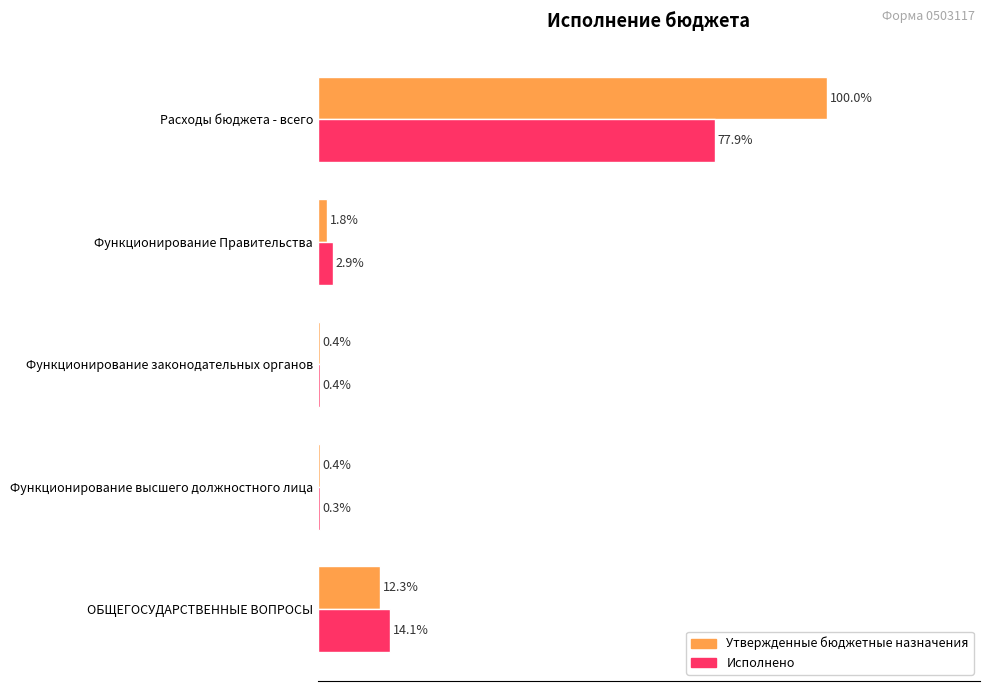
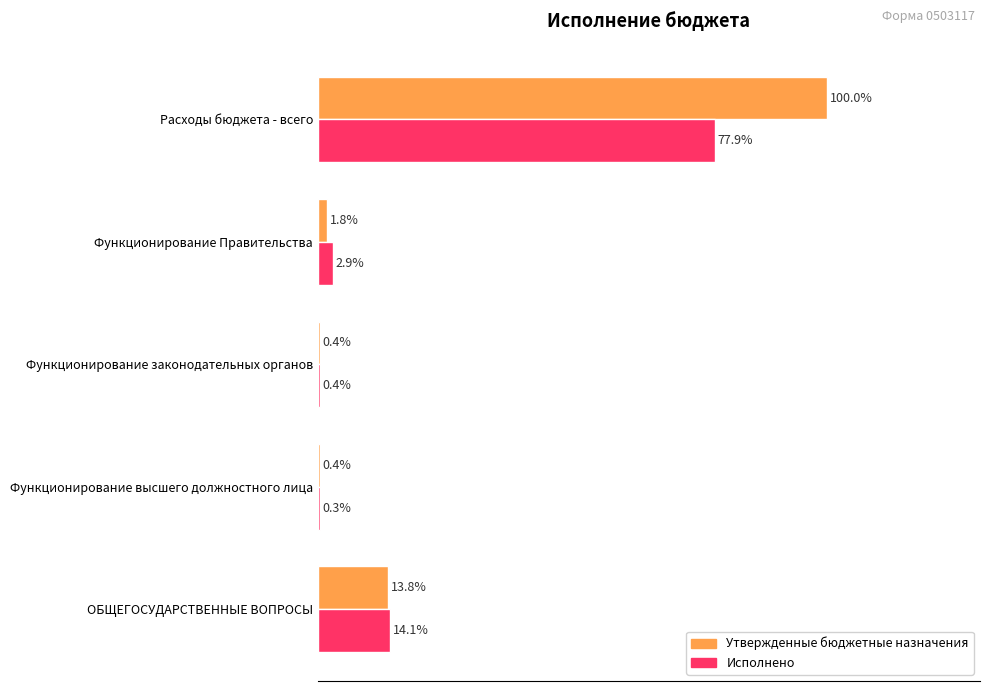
  {
    "Утвержденные бюджетные назначения": {
      "Расходы бюджета - всего": "100.0%",
      "Функционирование Правительства": "1.8%",
      "Функционирование законодательных органов": "0.4%",
      "Функционирование высшего должностного лица": "0.4%",
-     "ОБЩЕГОСУДАРСТВЕННЫЕ ВОПРОСЫ": "12.3%"
+     "ОБЩЕГОСУДАРСТВЕННЫЕ ВОПРОСЫ": "13.8%"
    },
    "Исполнено": {
      "Расходы бюджета - всего": "77.9%",
      "Функционирование Правительства": "2.9%",
      "Функционирование законодательных органов": "0.4%",
      "Функционирование высшего должностного лица": "0.3%",
      "ОБЩЕГОСУДАРСТВЕННЫЕ ВОПРОСЫ": "14.1%"
    }
  }
